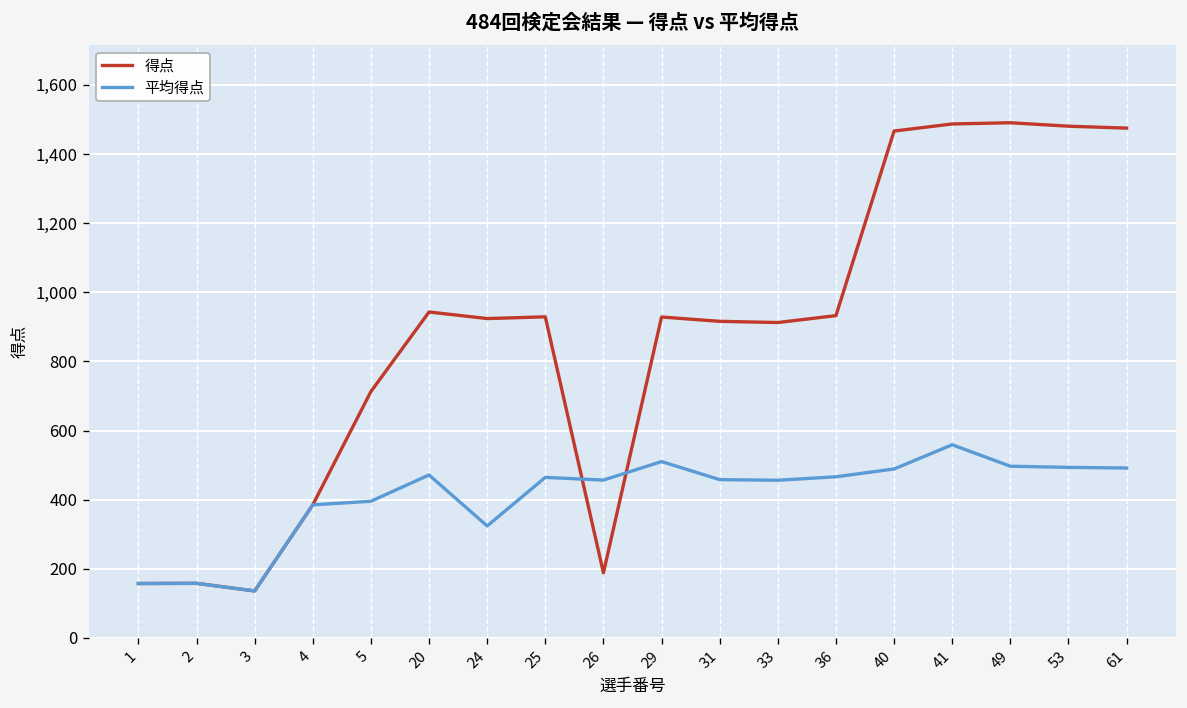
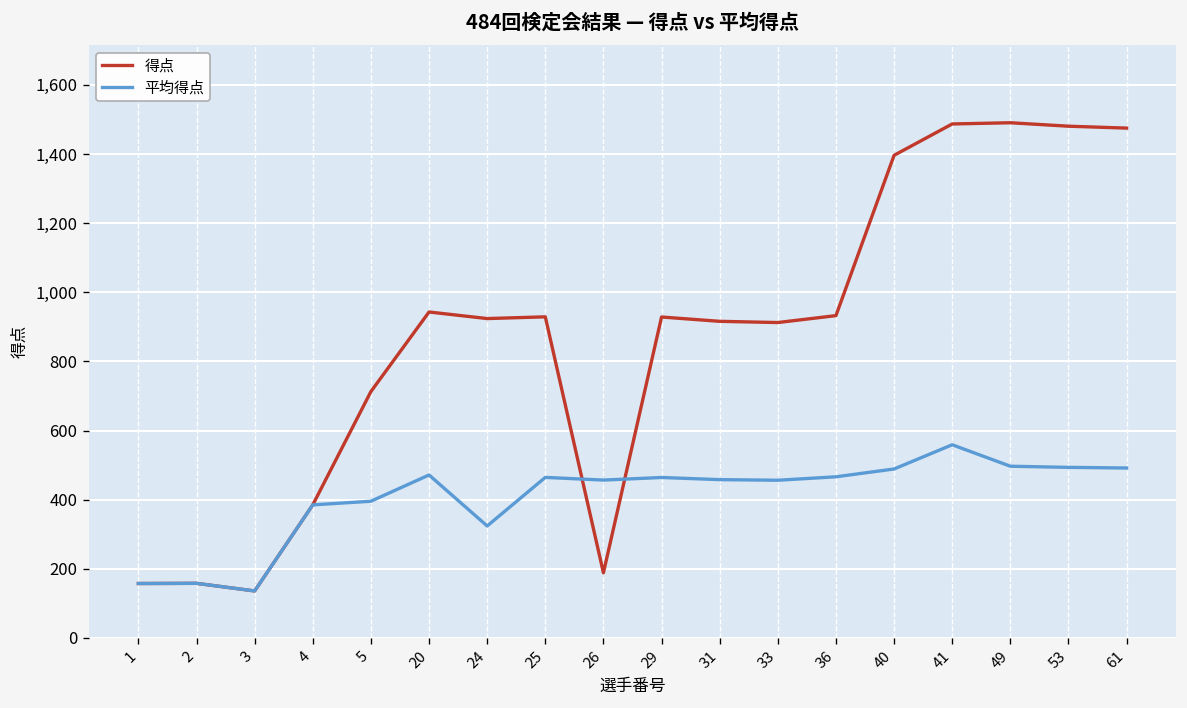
  {
    "得点": {
      "5": "710",
      "20": "940",
      "24": "920",
      "25": "930",
      "26": "190",
      "29": "930",
      "31": "920",
      "33": "910",
      "36": "930",
-     "40": "1,470",
+     "40": "1,400",
      "41": "1,490",
      "49": "1,490",
      "53": "1,480",
      "61": "1,480"
    },
    "平均得点": {
      "5": "400",
      "20": "470",
      "24": "320",
      "25": "460",
      "26": "460",
-     "29": "510",
+     "29": "460",
      "31": "460",
      "33": "460",
      "36": "470",
      "40": "490",
      "41": "560",
      "49": "500",
      "53": "490",
      "61": "490"
    }
  }
